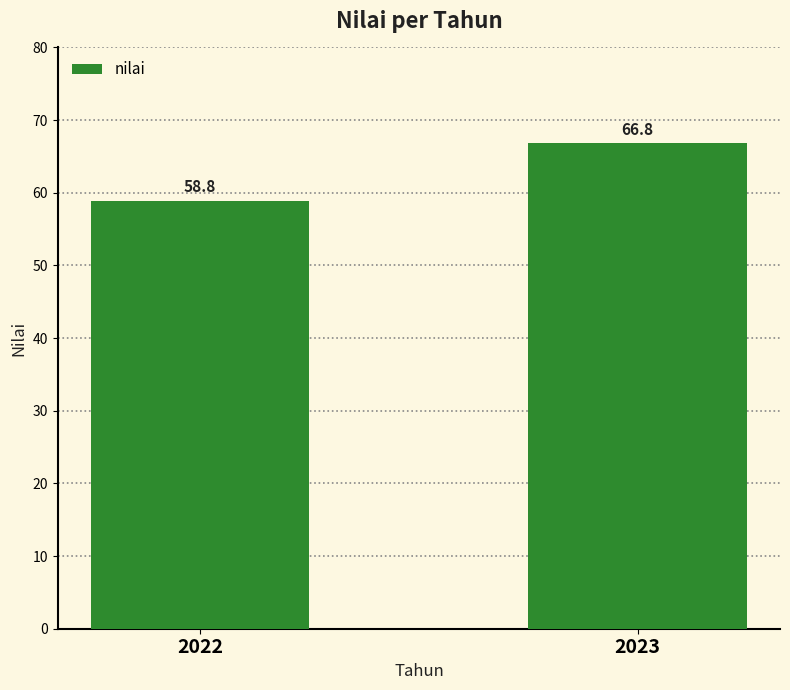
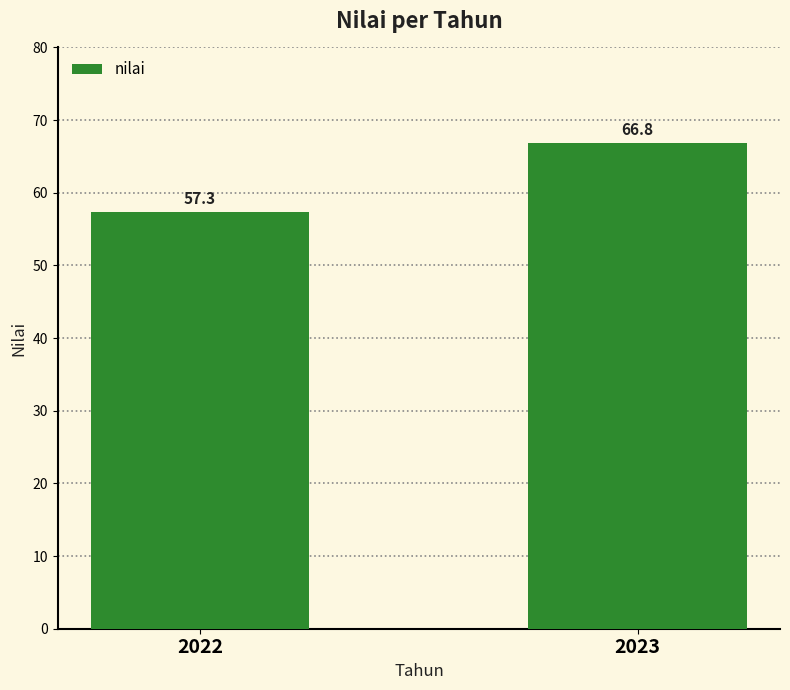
  {
-   "2022": 58.8,
+   "2022": 57.3,
    "2023": 66.8
  }
